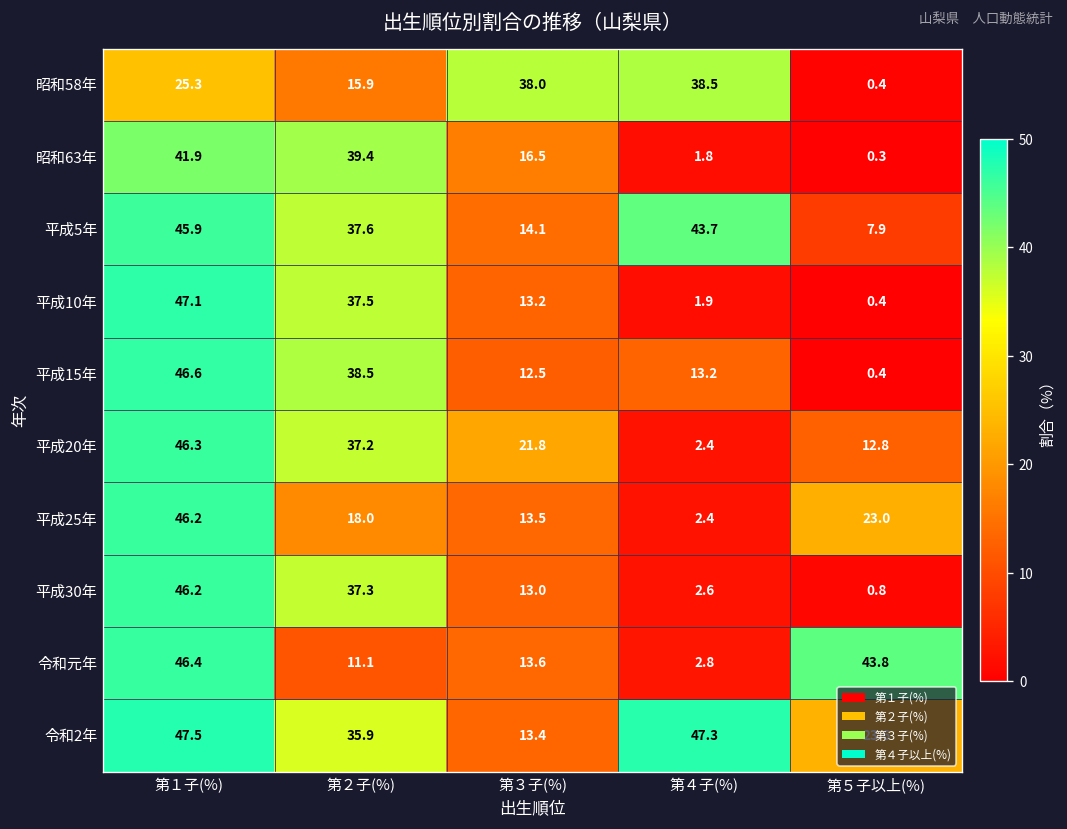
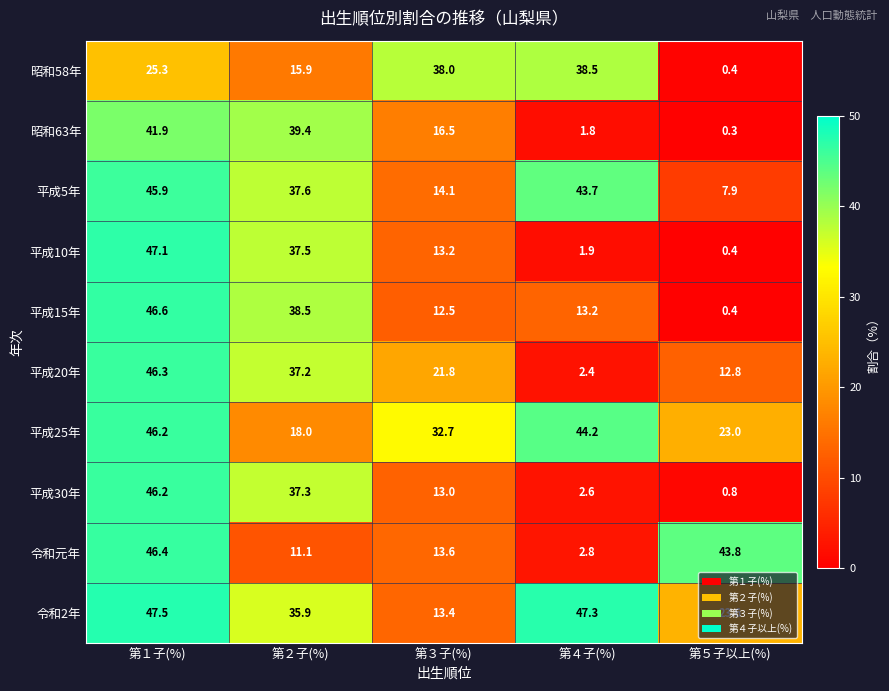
  {
    "昭和58年": {
      "第１子(%)": 25.3,
      "第２子(%)": 15.9,
      "第３子(%)": 38.0,
      "第４子(%)": 38.5,
      "第５子以上(%)": 0.4
    },
    "昭和63年": {
      "第１子(%)": 41.9,
      "第２子(%)": 39.4,
      "第３子(%)": 16.5,
      "第４子(%)": 1.8,
      "第５子以上(%)": 0.3
    },
    "平成5年": {
      "第１子(%)": 45.9,
      "第２子(%)": 37.6,
      "第３子(%)": 14.1,
      "第４子(%)": 43.7,
      "第５子以上(%)": 7.9
    },
    "平成10年": {
      "第１子(%)": 47.1,
      "第２子(%)": 37.5,
      "第３子(%)": 13.2,
      "第４子(%)": 1.9,
      "第５子以上(%)": 0.4
    },
    "平成15年": {
      "第１子(%)": 46.6,
      "第２子(%)": 38.5,
      "第３子(%)": 12.5,
      "第４子(%)": 13.2,
      "第５子以上(%)": 0.4
    },
    "平成20年": {
      "第１子(%)": 46.3,
      "第２子(%)": 37.2,
      "第３子(%)": 21.8,
      "第４子(%)": 2.4,
      "第５子以上(%)": 12.8
    },
    "平成25年": {
      "第１子(%)": 46.2,
      "第２子(%)": 18.0,
-     "第３子(%)": 13.5,
-     "第４子(%)": 2.4,
+     "第３子(%)": 32.7,
+     "第４子(%)": 44.2,
      "第５子以上(%)": 23.0
    },
    "平成30年": {
      "第１子(%)": 46.2,
      "第２子(%)": 37.3,
      "第３子(%)": 13.0,
      "第４子(%)": 2.6,
      "第５子以上(%)": 0.8
    },
    "令和元年": {
      "第１子(%)": 46.4,
      "第２子(%)": 11.1,
      "第３子(%)": 13.6,
      "第４子(%)": 2.8,
      "第５子以上(%)": 43.8
    },
    "令和2年": {
      "第１子(%)": 47.5,
      "第２子(%)": 35.9,
      "第３子(%)": 13.4,
      "第４子(%)": 47.3
    }
  }
